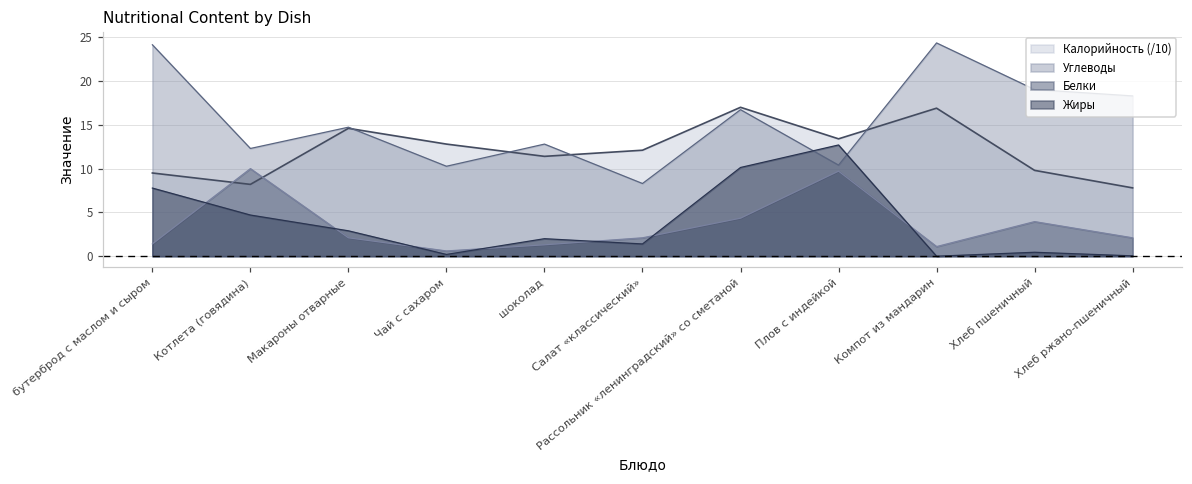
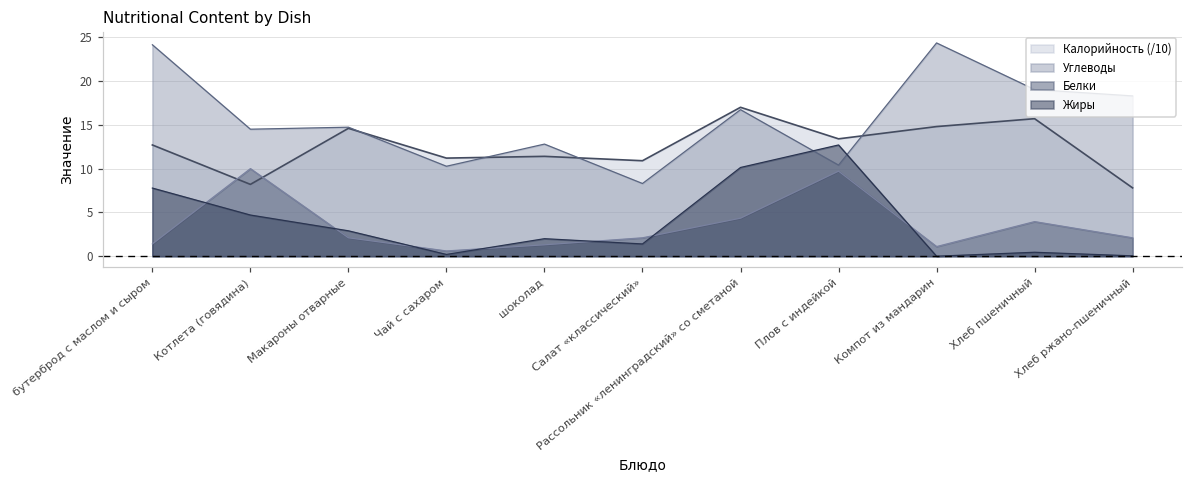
  {
    "Калорийность (/10)": {
-     "бутерброд с маслом и сыром": 10,
+     "бутерброд с маслом и сыром": 13,
      "Котлета (говядина)": 8,
-     "Чай с сахаром": 13,
+     "Чай с сахаром": 11,
      "шоколад": 11,
-     "Салат «классический»": 12,
+     "Салат «классический»": 11,
      "Плов с индейкой": 13,
-     "Компот из мандарин": 17,
-     "Хлеб пшеничный": 10,
+     "Компот из мандарин": 15,
+     "Хлеб пшеничный": 16,
      "Хлеб ржано-пшеничный": 8
    },
    "Углеводы": {
      "бутерброд с маслом и сыром": 24,
-     "Котлета (говядина)": 12,
+     "Котлета (говядина)": 15,
      "Чай с сахаром": 10,
      "шоколад": 13,
      "Салат «классический»": 8,
      "Плов с индейкой": 10,
      "Компот из мандарин": 24
    }
  }
